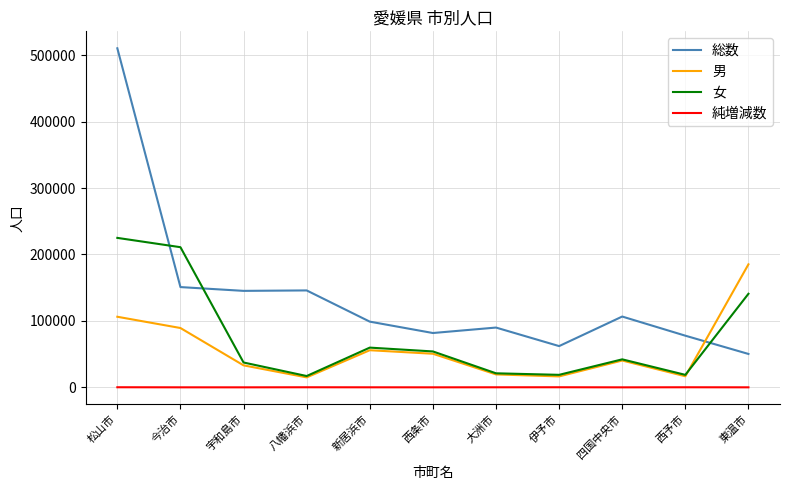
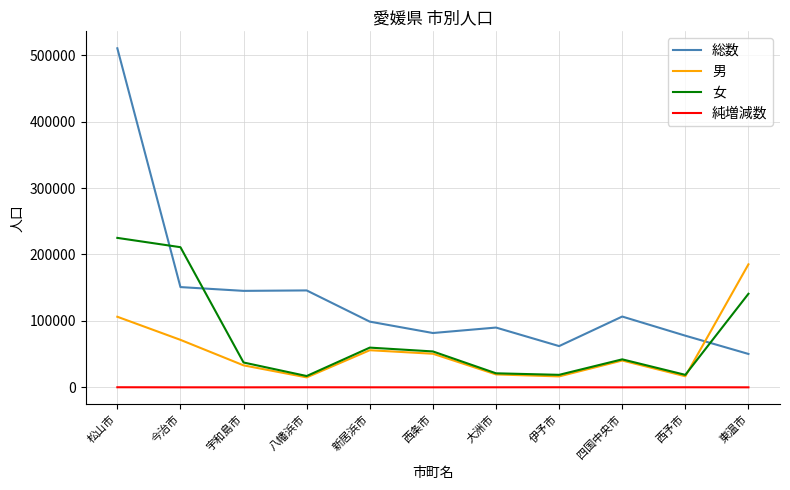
  {
    "総数": {
      "松山市": 510000,
      "今治市": 150000,
      "宇和島市": 150000,
      "八幡浜市": 150000,
      "新居浜市": 100000,
      "西条市": 80000,
      "大洲市": 90000,
      "伊予市": 60000,
      "四国中央市": 110000,
      "西予市": 80000,
      "東温市": 50000
    },
    "男": {
      "松山市": 110000,
-     "今治市": 90000,
+     "今治市": 70000,
      "宇和島市": 30000,
      "新居浜市": 60000,
      "東温市": 190000
    },
    "女": {
      "松山市": 220000,
      "今治市": 210000,
      "宇和島市": 40000,
      "新居浜市": 60000,
      "東温市": 140000
    },
    "純増減数": {
      "松山市": 0,
      "今治市": 0,
      "宇和島市": 0,
      "八幡浜市": 0,
      "新居浜市": 0,
      "西条市": 0,
      "大洲市": 0,
      "伊予市": 0,
      "四国中央市": 0,
      "西予市": 0,
      "東温市": 0
    }
  }
